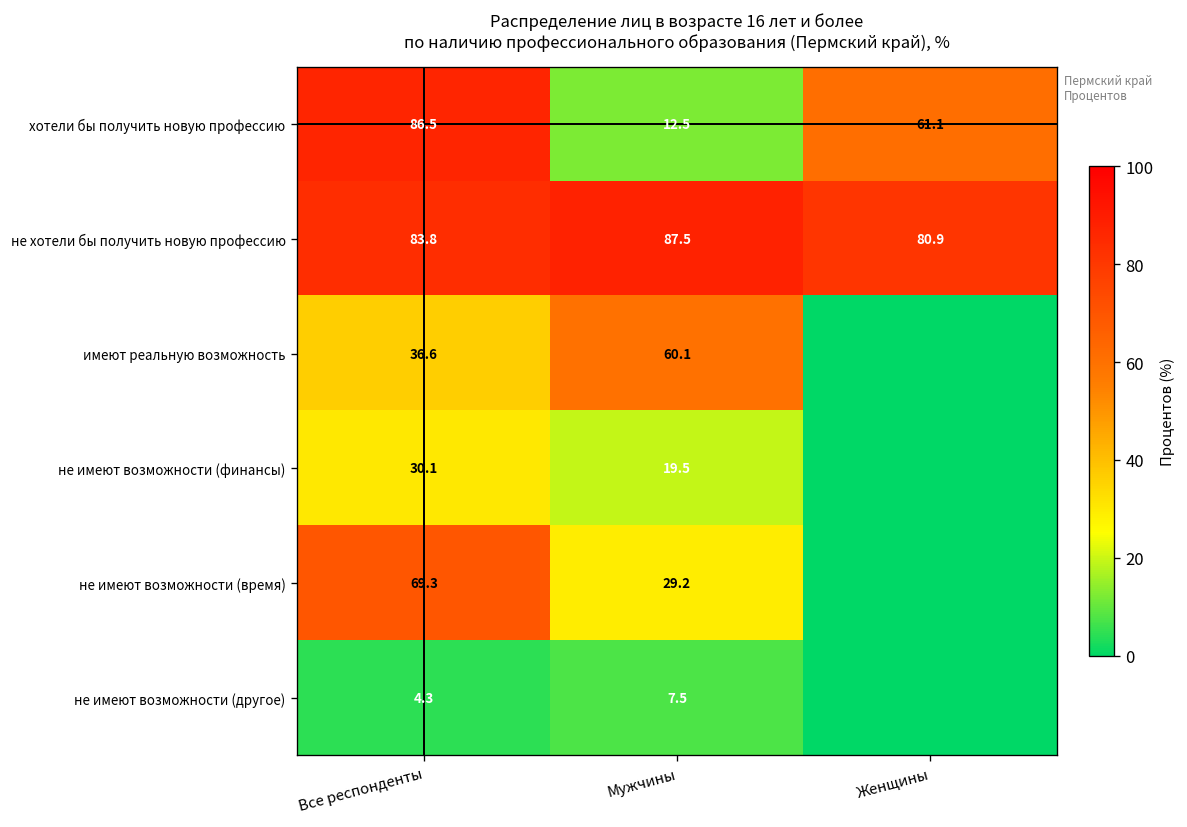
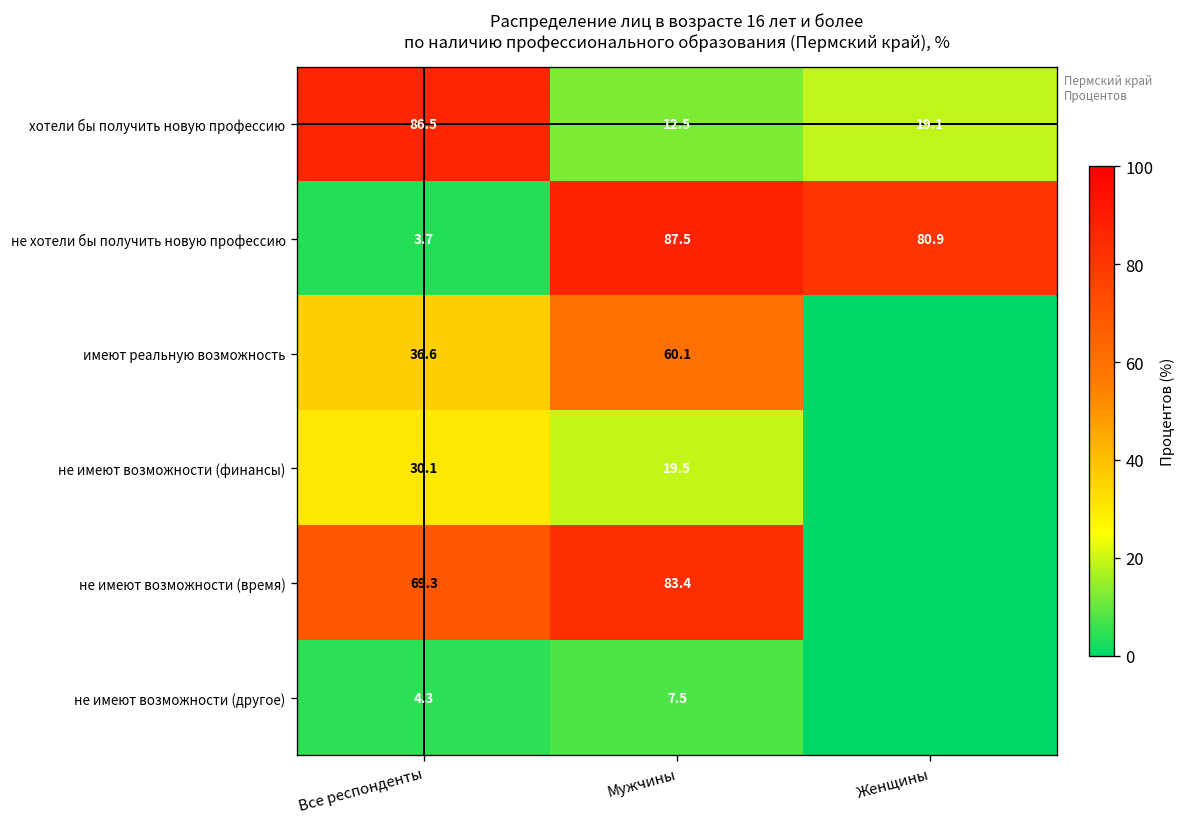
  {
    "хотели бы получить новую профессию": {
      "Все респонденты": 86.5,
      "Мужчины": 12.5,
-     "Женщины": 61.1
+     "Женщины": 19.1
    },
    "не хотели бы получить новую профессию": {
-     "Все респонденты": 83.8,
+     "Все респонденты": 3.7,
      "Мужчины": 87.5,
      "Женщины": 80.9
    },
    "имеют реальную возможность": {
      "Все респонденты": 36.6,
      "Мужчины": 60.1
    },
    "не имеют возможности (финансы)": {
      "Все респонденты": 30.1,
      "Мужчины": 19.5
    },
    "не имеют возможности (время)": {
      "Все респонденты": 69.3,
-     "Мужчины": 29.2
+     "Мужчины": 83.4
    },
    "не имеют возможности (другое)": {
      "Все респонденты": 4.3,
      "Мужчины": 7.5
    }
  }
